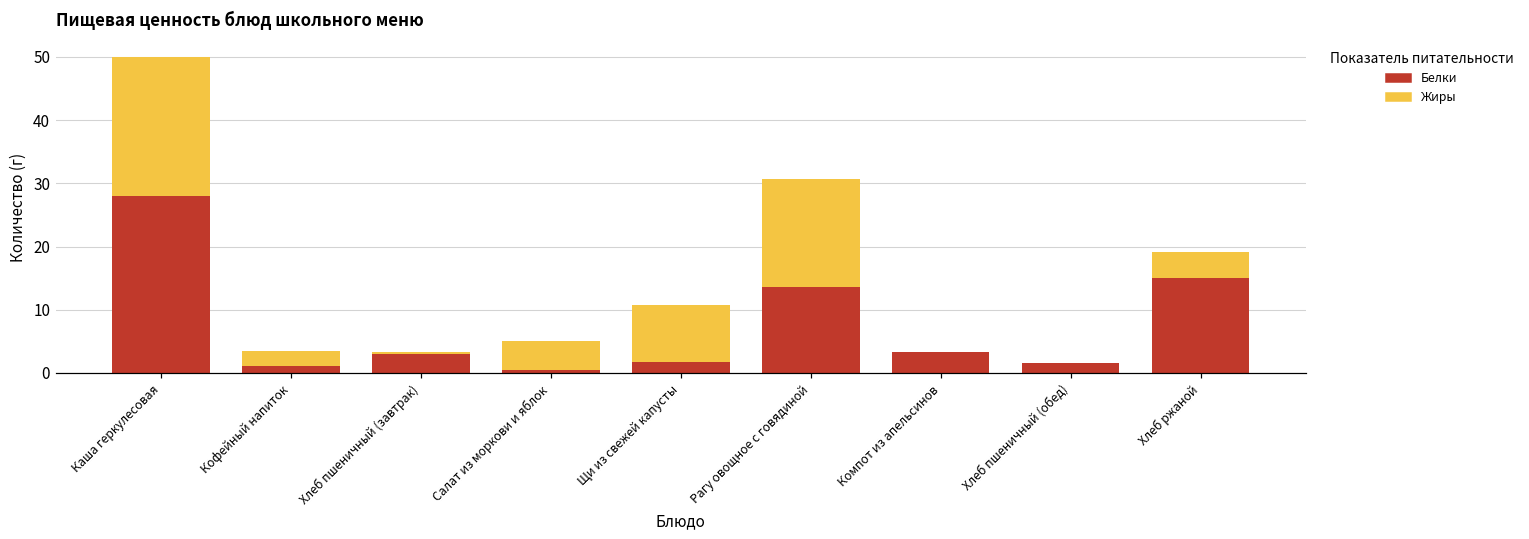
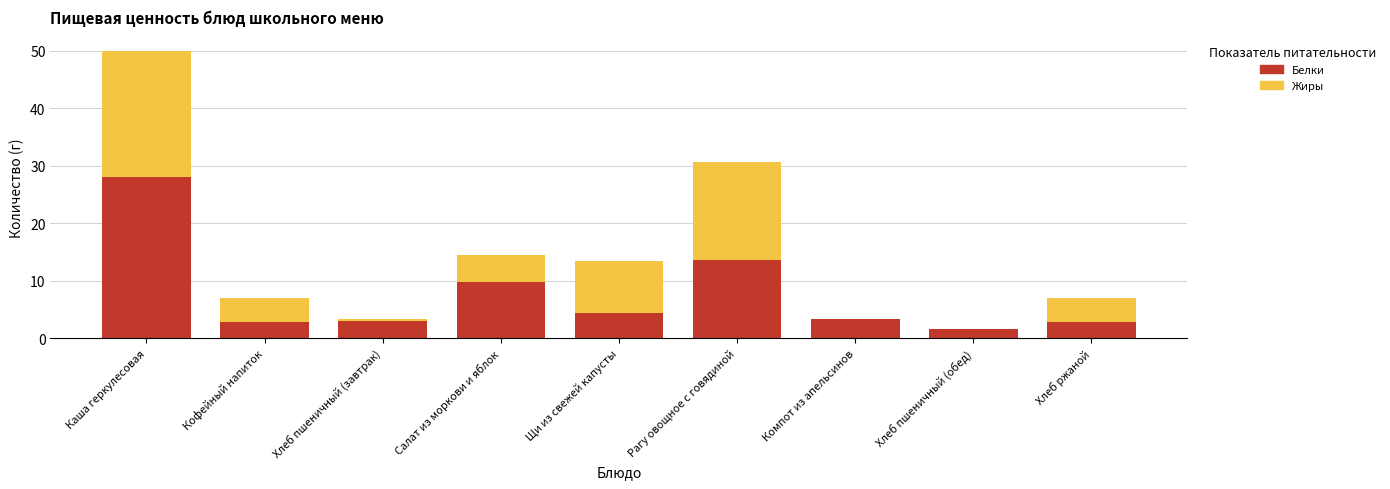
  {
    "Белки": {
      "Каша геркулесовая": 28,
-     "Кофейный напиток": 1,
+     "Кофейный напиток": 3,
      "Хлеб пшеничный (завтрак)": 3,
-     "Салат из моркови и яблок": 1,
-     "Щи из свежей капусты": 2,
+     "Салат из моркови и яблок": 10,
+     "Щи из свежей капусты": 4,
      "Рагу овощное с говядиной": 14,
      "Компот из апельсинов": 3,
      "Хлеб пшеничный (обед)": 2,
-     "Хлеб ржаной": 15
+     "Хлеб ржаной": 3
    },
    "Жиры": {
      "Каша геркулесовая": 22,
-     "Кофейный напиток": 2,
+     "Кофейный напиток": 4,
      "Салат из моркови и яблок": 5,
      "Щи из свежей капусты": 9,
      "Рагу овощное с говядиной": 17,
      "Компот из апельсинов": 0,
      "Хлеб ржаной": 4
    }
  }
